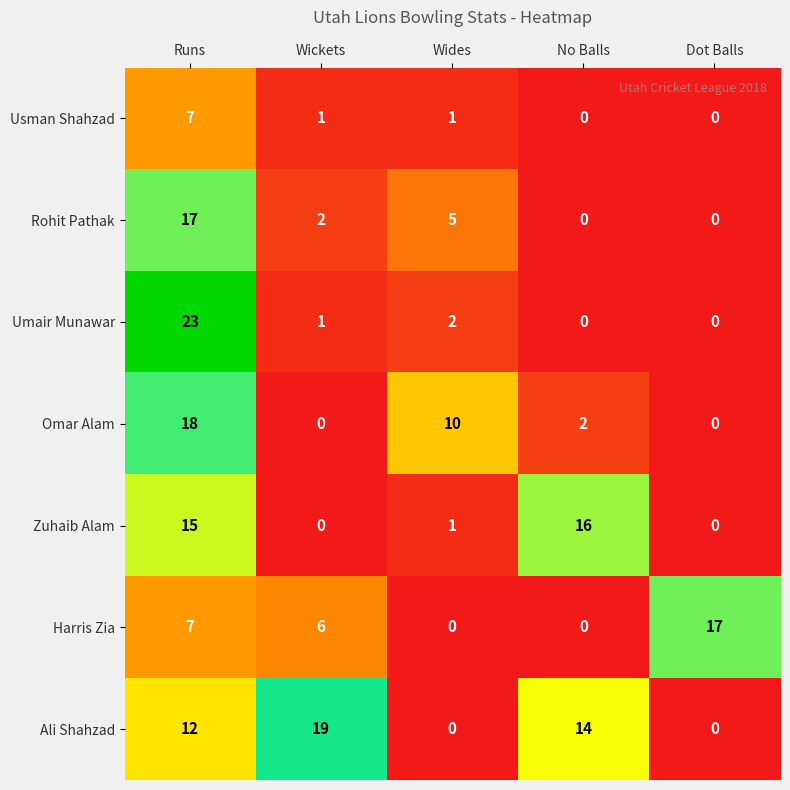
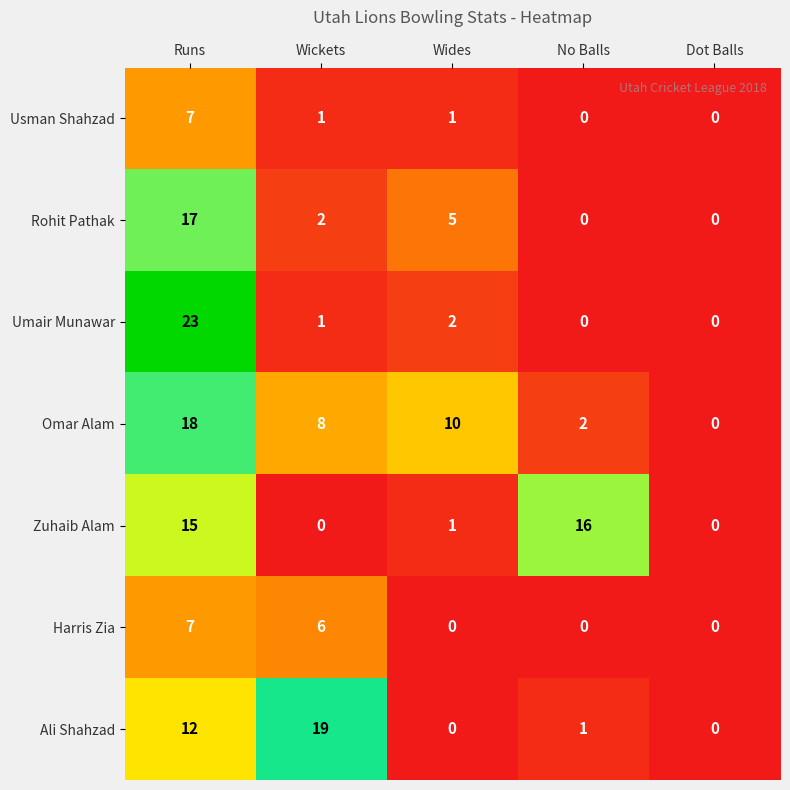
  {
    "Usman Shahzad": {
      "Runs": 7,
      "Wickets": 1,
      "Wides": 1,
      "No Balls": 0
    },
    "Rohit Pathak": {
      "Runs": 17,
      "Wickets": 2,
      "Wides": 5,
      "No Balls": 0,
      "Dot Balls": 0
    },
    "Umair Munawar": {
      "Runs": 23,
      "Wickets": 1,
      "Wides": 2,
      "No Balls": 0,
      "Dot Balls": 0
    },
    "Omar Alam": {
      "Runs": 18,
-     "Wickets": 0,
+     "Wickets": 8,
      "Wides": 10,
      "No Balls": 2,
      "Dot Balls": 0
    },
    "Zuhaib Alam": {
      "Runs": 15,
      "Wickets": 0,
      "Wides": 1,
      "No Balls": 16,
      "Dot Balls": 0
    },
    "Harris Zia": {
      "Runs": 7,
      "Wickets": 6,
      "Wides": 0,
      "No Balls": 0,
-     "Dot Balls": 17
+     "Dot Balls": 0
    },
    "Ali Shahzad": {
      "Runs": 12,
      "Wickets": 19,
      "Wides": 0,
-     "No Balls": 14,
+     "No Balls": 1,
      "Dot Balls": 0
    }
  }
